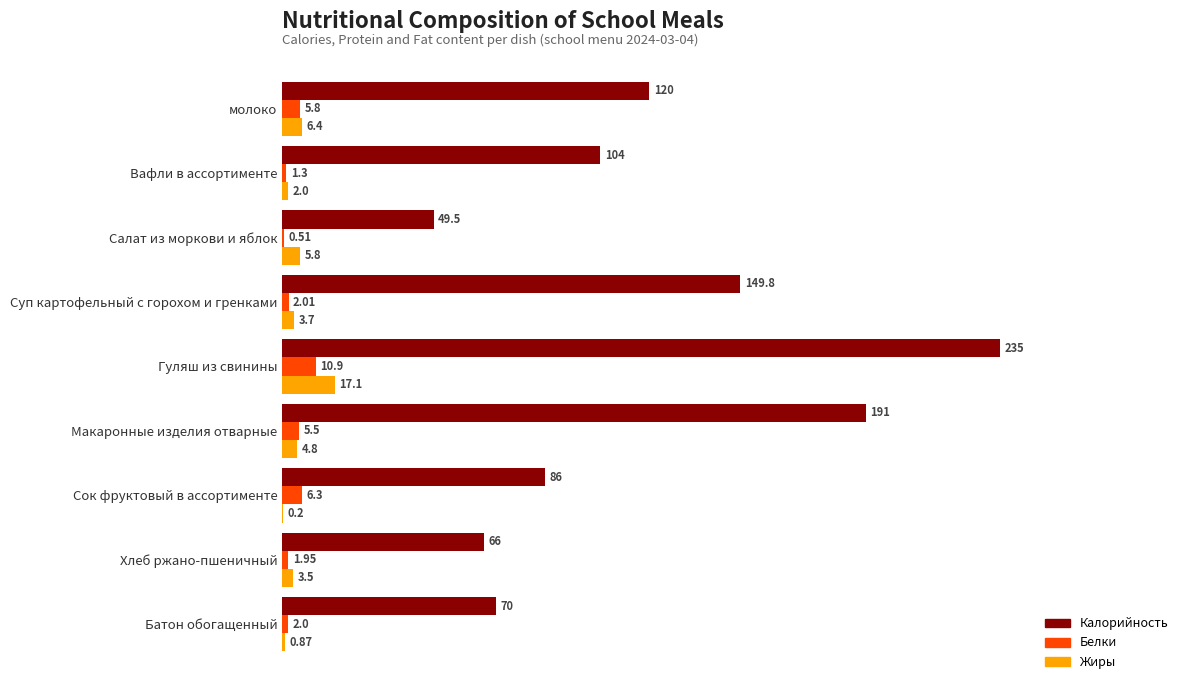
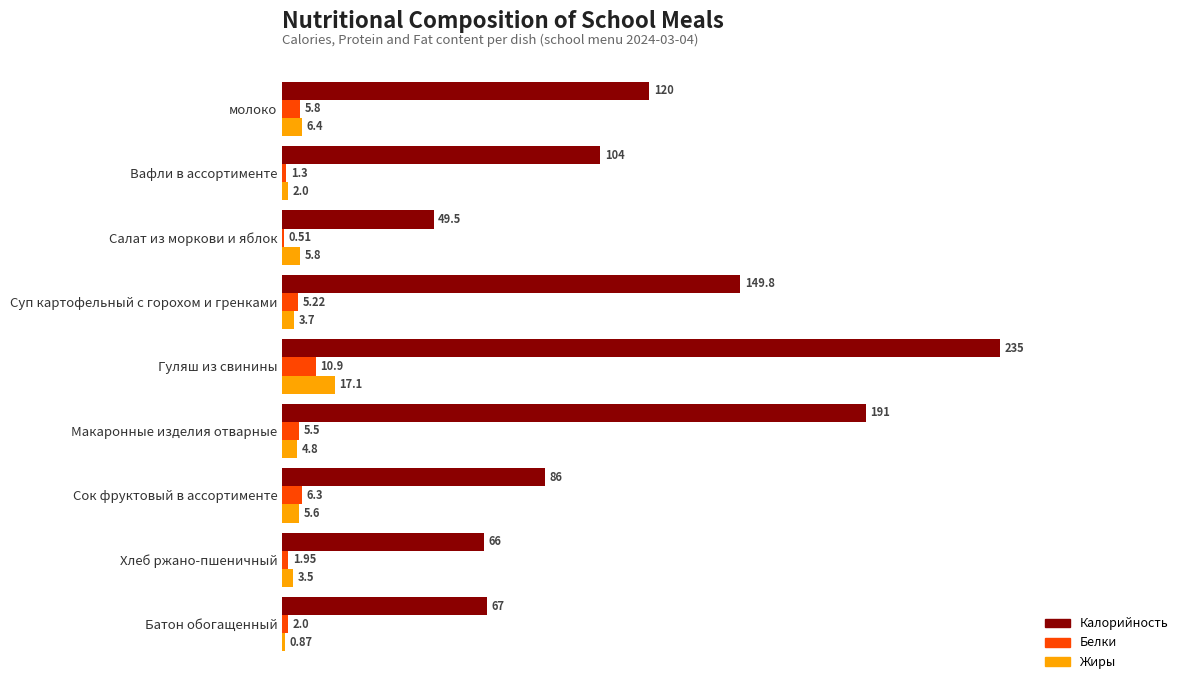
  {
    "Калорийность": {
      "молоко": 120,
      "Вафли в ассортименте": 104,
      "Салат из моркови и яблок": 49.5,
      "Суп картофельный с горохом и гренками": 149.8,
      "Гуляш из свинины": 235,
      "Макаронные изделия отварные": 191,
      "Сок фруктовый в ассортименте": 86,
      "Хлеб ржано-пшеничный": 66,
-     "Батон обогащенный": 70
+     "Батон обогащенный": 67
    },
    "Белки": {
      "молоко": 5.8,
      "Вафли в ассортименте": 1.3,
      "Салат из моркови и яблок": 0.51,
-     "Суп картофельный с горохом и гренками": 2.01,
+     "Суп картофельный с горохом и гренками": 5.22,
      "Гуляш из свинины": 10.9,
      "Макаронные изделия отварные": 5.5,
      "Сок фруктовый в ассортименте": 6.3,
      "Хлеб ржано-пшеничный": 1.95,
      "Батон обогащенный": 2.0
    },
    "Жиры": {
      "молоко": 6.4,
      "Вафли в ассортименте": 2.0,
      "Салат из моркови и яблок": 5.8,
      "Суп картофельный с горохом и гренками": 3.7,
      "Гуляш из свинины": 17.1,
      "Макаронные изделия отварные": 4.8,
-     "Сок фруктовый в ассортименте": 0.2,
+     "Сок фруктовый в ассортименте": 5.6,
      "Хлеб ржано-пшеничный": 3.5,
      "Батон обогащенный": 0.87
    }
  }
